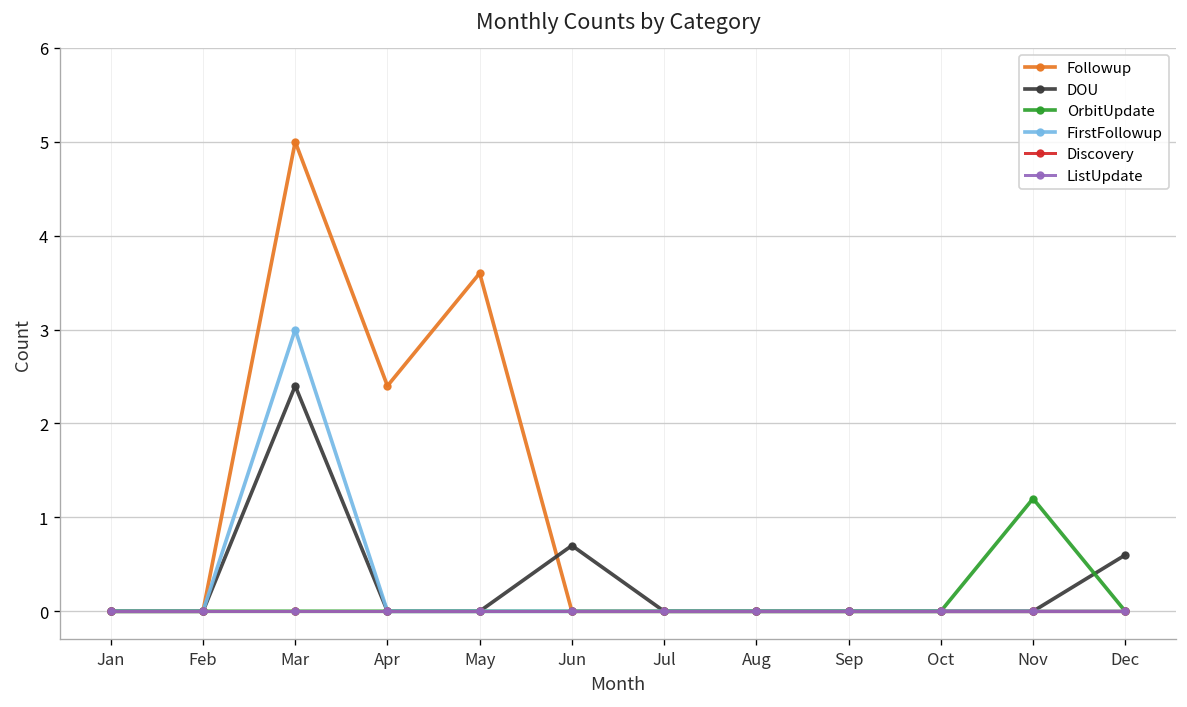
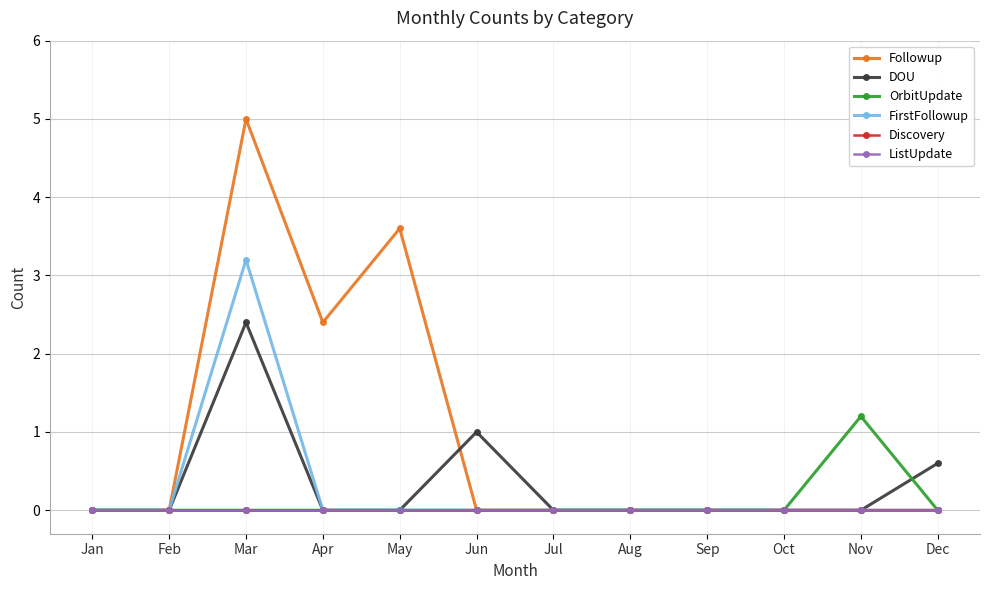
  {
    "Followup": {
      "Mar": 5.0,
      "Apr": 2.4,
      "May": 3.6
    },
    "DOU": {
      "Mar": 2.4,
-     "Jun": 0.7,
+     "Jun": 1.0,
      "Dec": 0.6
    },
    "OrbitUpdate": {
      "Nov": 1.2
    },
    "FirstFollowup": {
-     "Mar": 3.0
+     "Mar": 3.2
    }
  }
